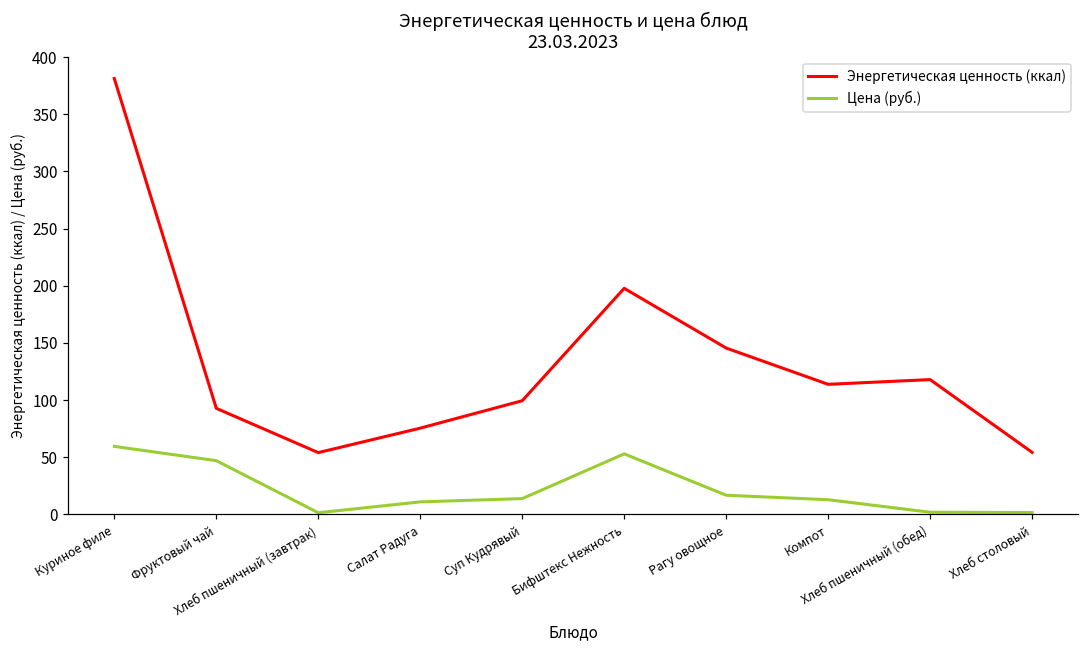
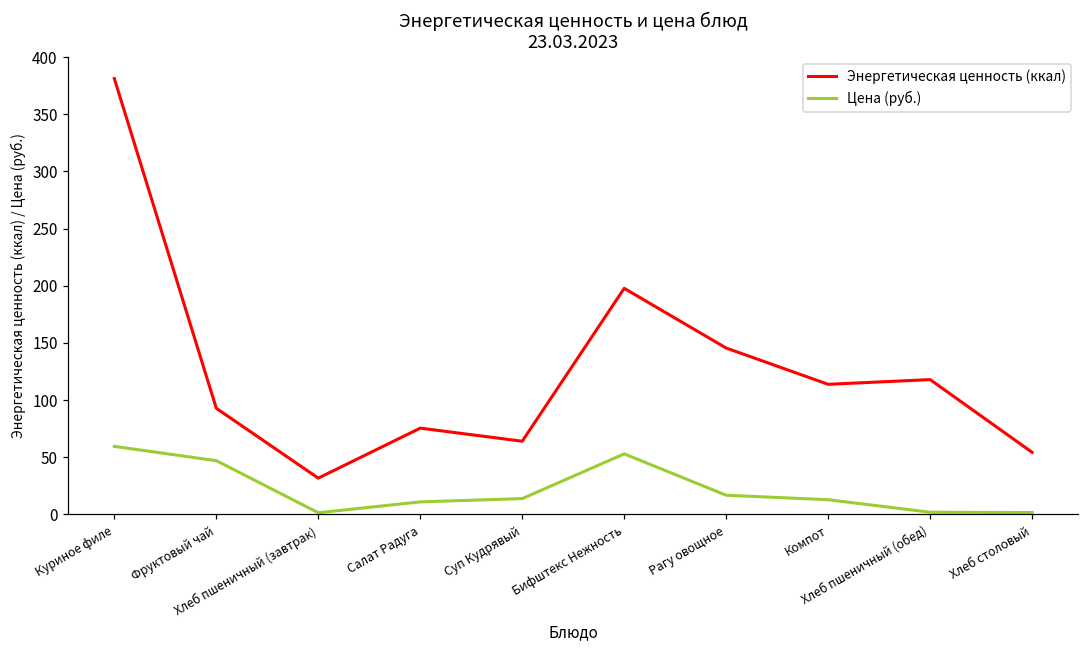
  {
    "Энергетическая ценность (ккал)": {
      "Куриное филе": 381,
      "Фруктовый чай": 93,
-     "Хлеб пшеничный (завтрак)": 54,
+     "Хлеб пшеничный (завтрак)": 32,
      "Салат Радуга": 75,
-     "Суп Кудрявый": 99,
+     "Суп Кудрявый": 64,
      "Бифштекс Нежность": 198,
      "Рагу овощное": 146,
      "Компот": 114,
      "Хлеб пшеничный (обед)": 118,
      "Хлеб столовый": 54
    },
    "Цена (руб.)": {
      "Куриное филе": 60,
      "Фруктовый чай": 47,
      "Хлеб пшеничный (завтрак)": 1,
      "Салат Радуга": 11,
      "Суп Кудрявый": 14,
      "Бифштекс Нежность": 53,
      "Рагу овощное": 17,
      "Компот": 13,
      "Хлеб пшеничный (обед)": 2,
      "Хлеб столовый": 2
    }
  }
